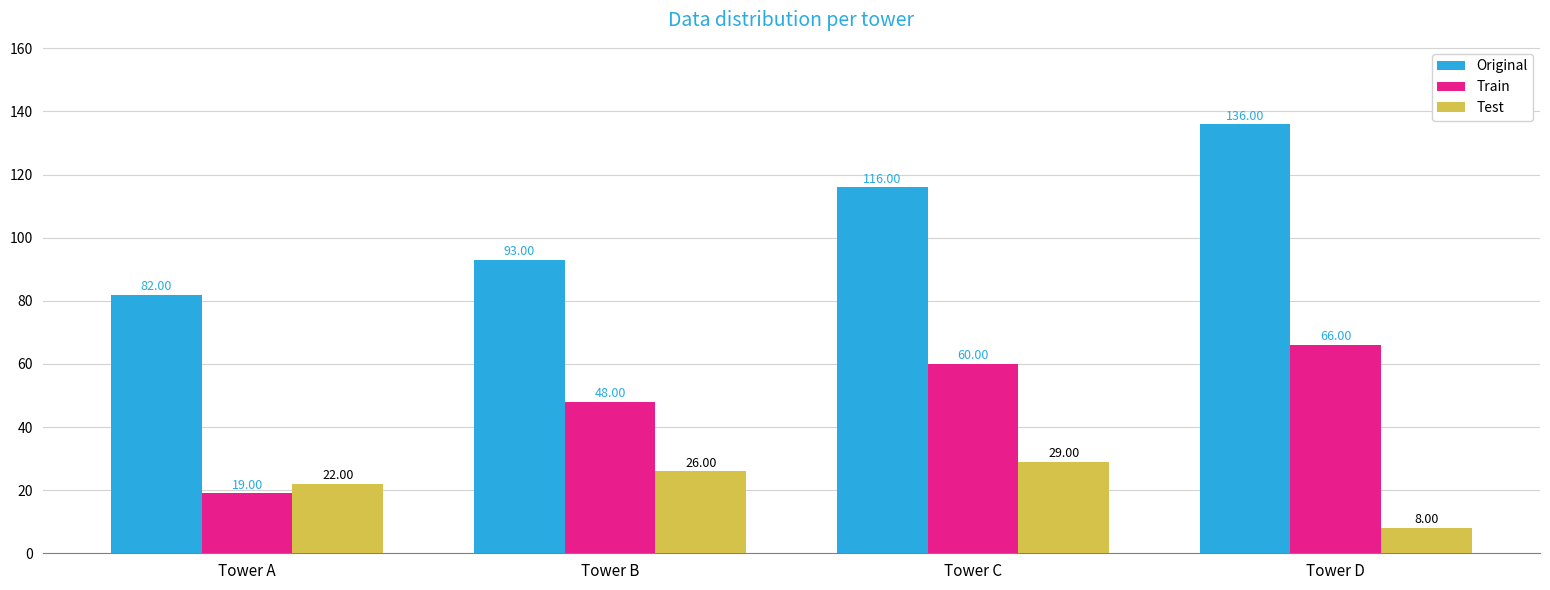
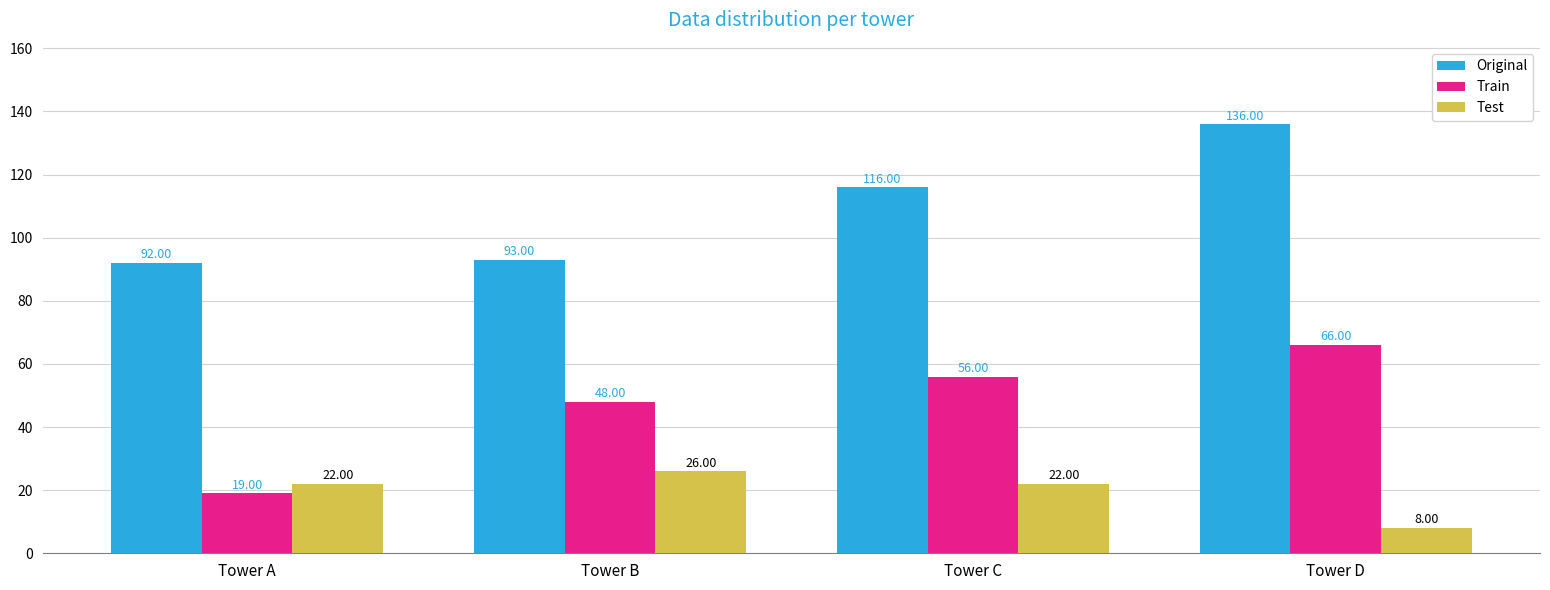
  {
    "Original": {
-     "Tower A": 82.00,
+     "Tower A": 92.00,
      "Tower B": 93.00,
      "Tower C": 116.00,
      "Tower D": 136.00
    },
    "Train": {
      "Tower A": 19.00,
      "Tower B": 48.00,
-     "Tower C": 60.00,
+     "Tower C": 56.00,
      "Tower D": 66.00
    },
    "Test": {
      "Tower A": 22.00,
      "Tower B": 26.00,
-     "Tower C": 29.00,
+     "Tower C": 22.00,
      "Tower D": 8.00
    }
  }
